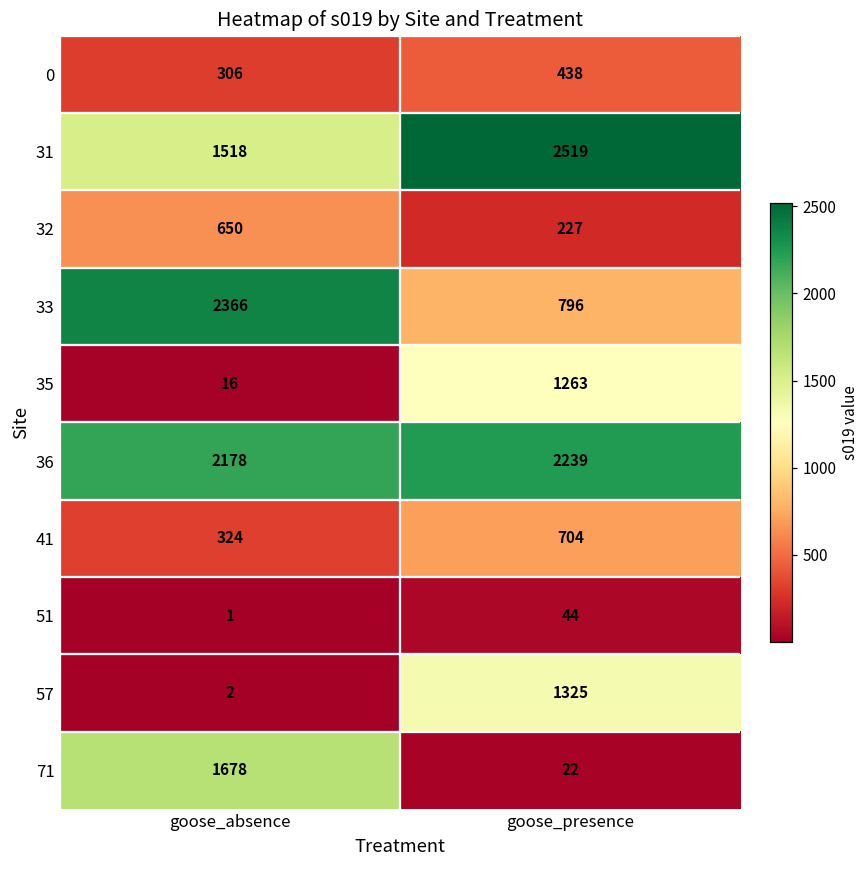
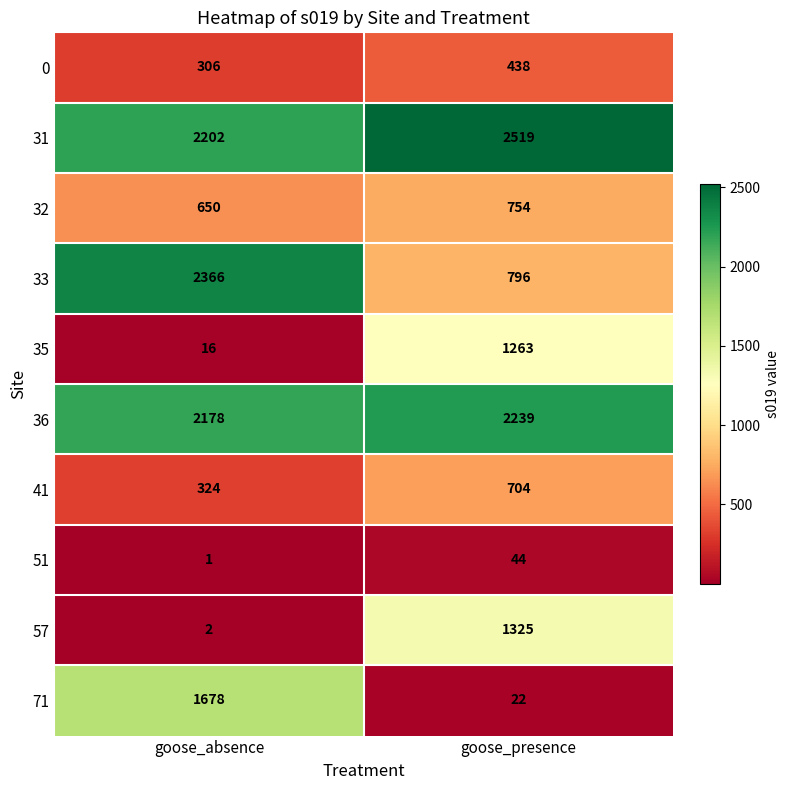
  {
    "0": {
      "goose_absence": 306,
      "goose_presence": 438
    },
    "31": {
-     "goose_absence": 1518,
+     "goose_absence": 2202,
      "goose_presence": 2519
    },
    "32": {
      "goose_absence": 650,
-     "goose_presence": 227
+     "goose_presence": 754
    },
    "33": {
      "goose_absence": 2366,
      "goose_presence": 796
    },
    "35": {
      "goose_absence": 16,
      "goose_presence": 1263
    },
    "36": {
      "goose_absence": 2178,
      "goose_presence": 2239
    },
    "41": {
      "goose_absence": 324,
      "goose_presence": 704
    },
    "51": {
      "goose_absence": 1,
      "goose_presence": 44
    },
    "57": {
      "goose_absence": 2,
      "goose_presence": 1325
    },
    "71": {
      "goose_absence": 1678,
      "goose_presence": 22
    }
  }
